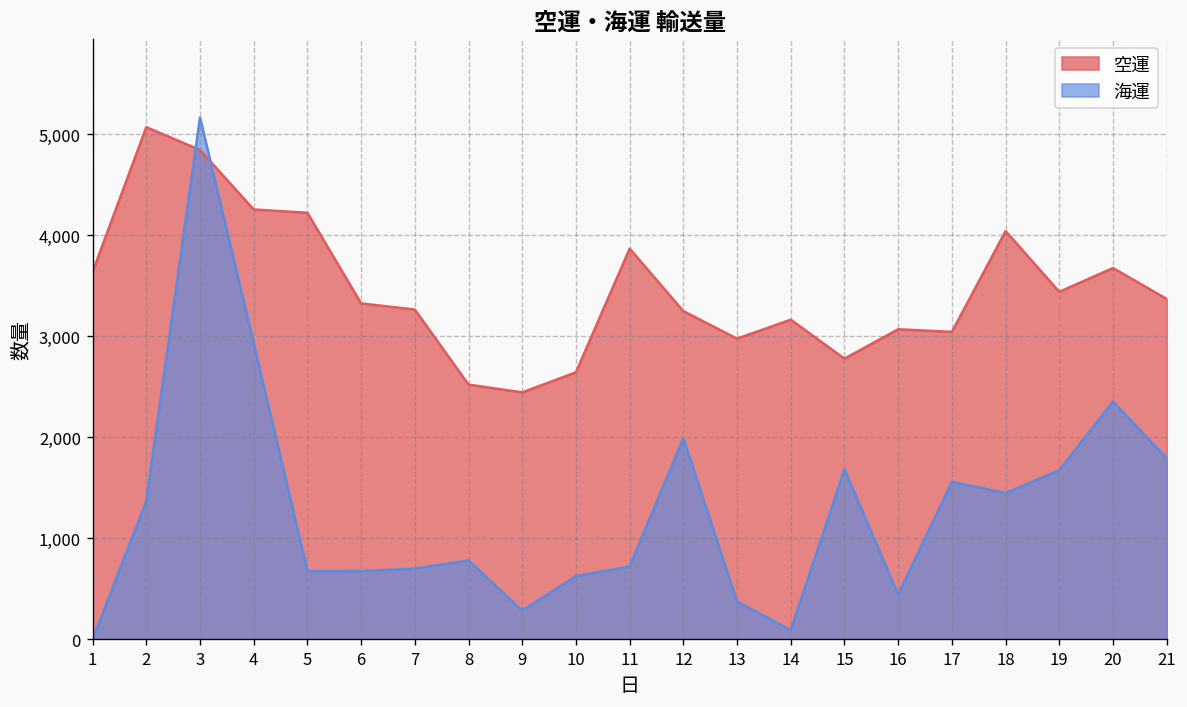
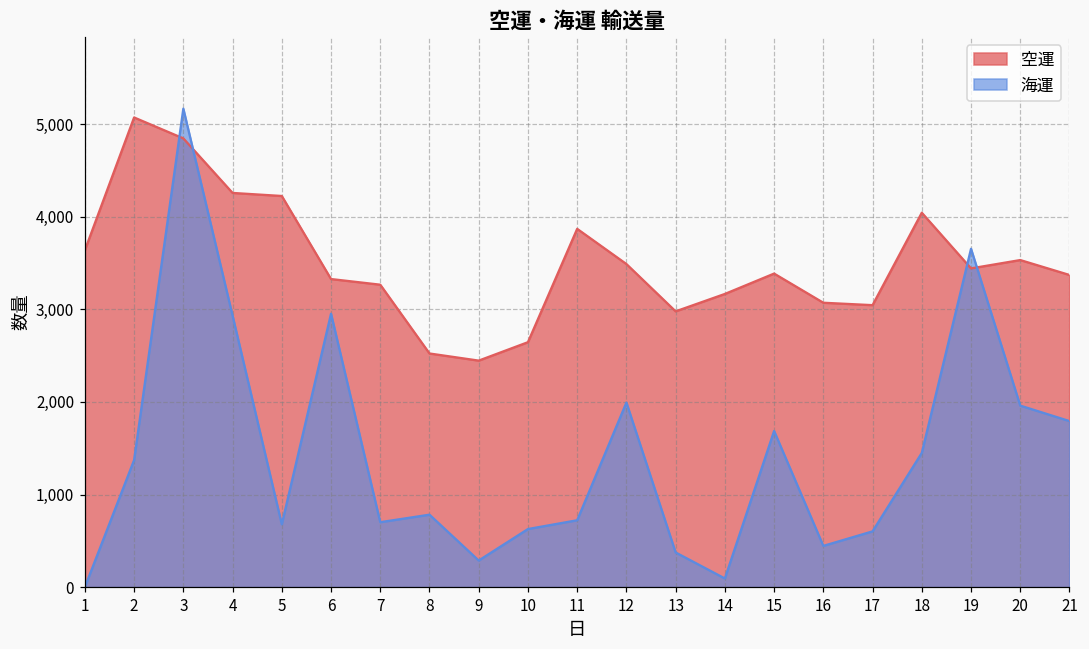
  {
    "空運": {
      "1": "3,600",
      "2": "5,100",
      "3": "4,800",
      "4": "4,300",
      "5": "4,200",
      "6": "3,300",
      "7": "3,300",
      "8": "2,500",
      "9": "2,400",
      "10": "2,600",
      "11": "3,900",
-     "12": "3,300",
+     "12": "3,500",
      "13": "3,000",
      "14": "3,200",
-     "15": "2,800",
+     "15": "3,400",
      "16": "3,100",
      "17": "3,000",
      "18": "4,000",
      "19": "3,400",
-     "20": "3,700",
+     "20": "3,500",
      "21": "3,400"
    },
    "海運": {
      "1": "0",
      "2": "1,400",
      "3": "5,200",
      "4": "2,900",
      "5": "700",
-     "6": "700",
+     "6": "3,000",
      "7": "700",
      "8": "800",
      "9": "300",
      "10": "600",
      "11": "700",
      "12": "2,000",
      "13": "400",
      "14": "100",
      "15": "1,700",
      "16": "400",
-     "17": "1,600",
+     "17": "600",
      "18": "1,400",
-     "19": "1,700",
-     "20": "2,400",
+     "19": "3,700",
+     "20": "2,000",
      "21": "1,800"
    }
  }
